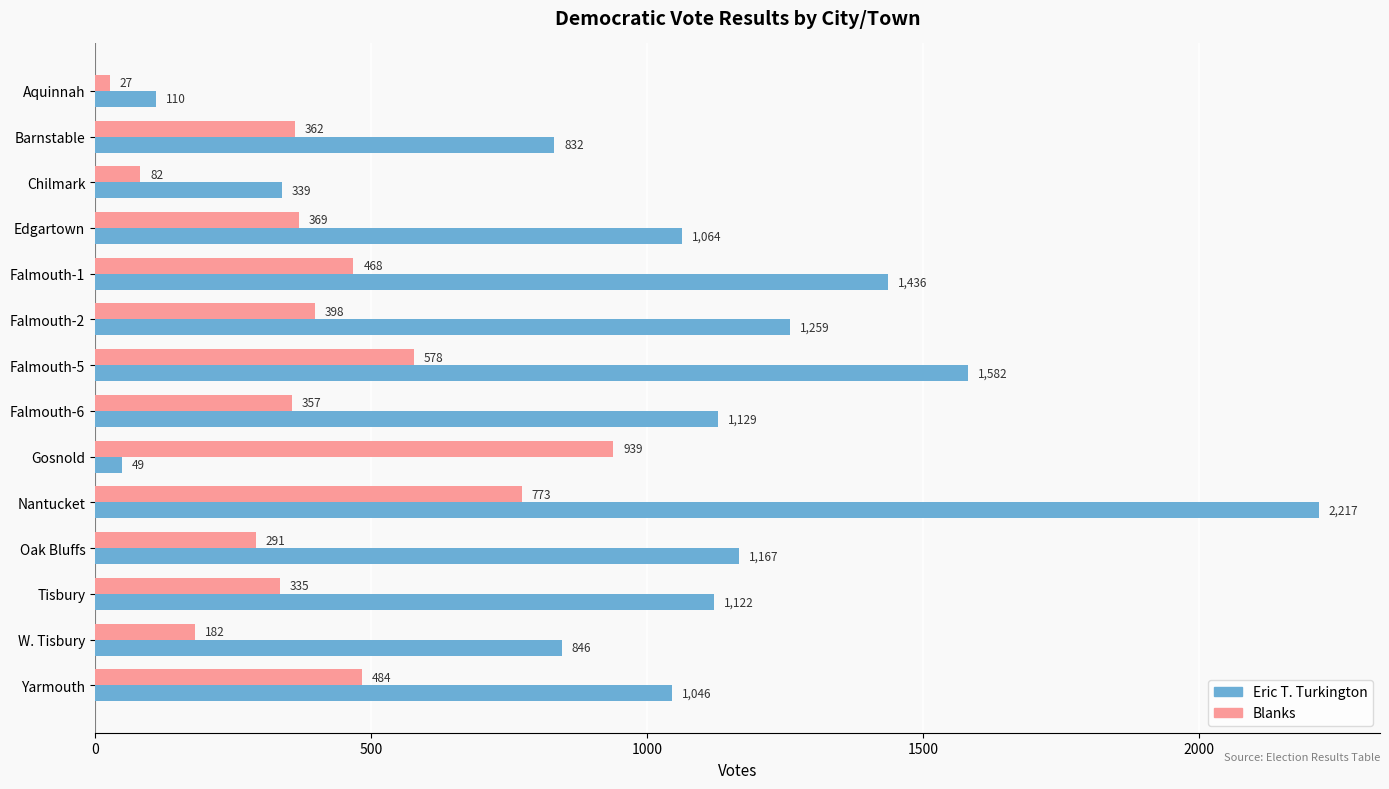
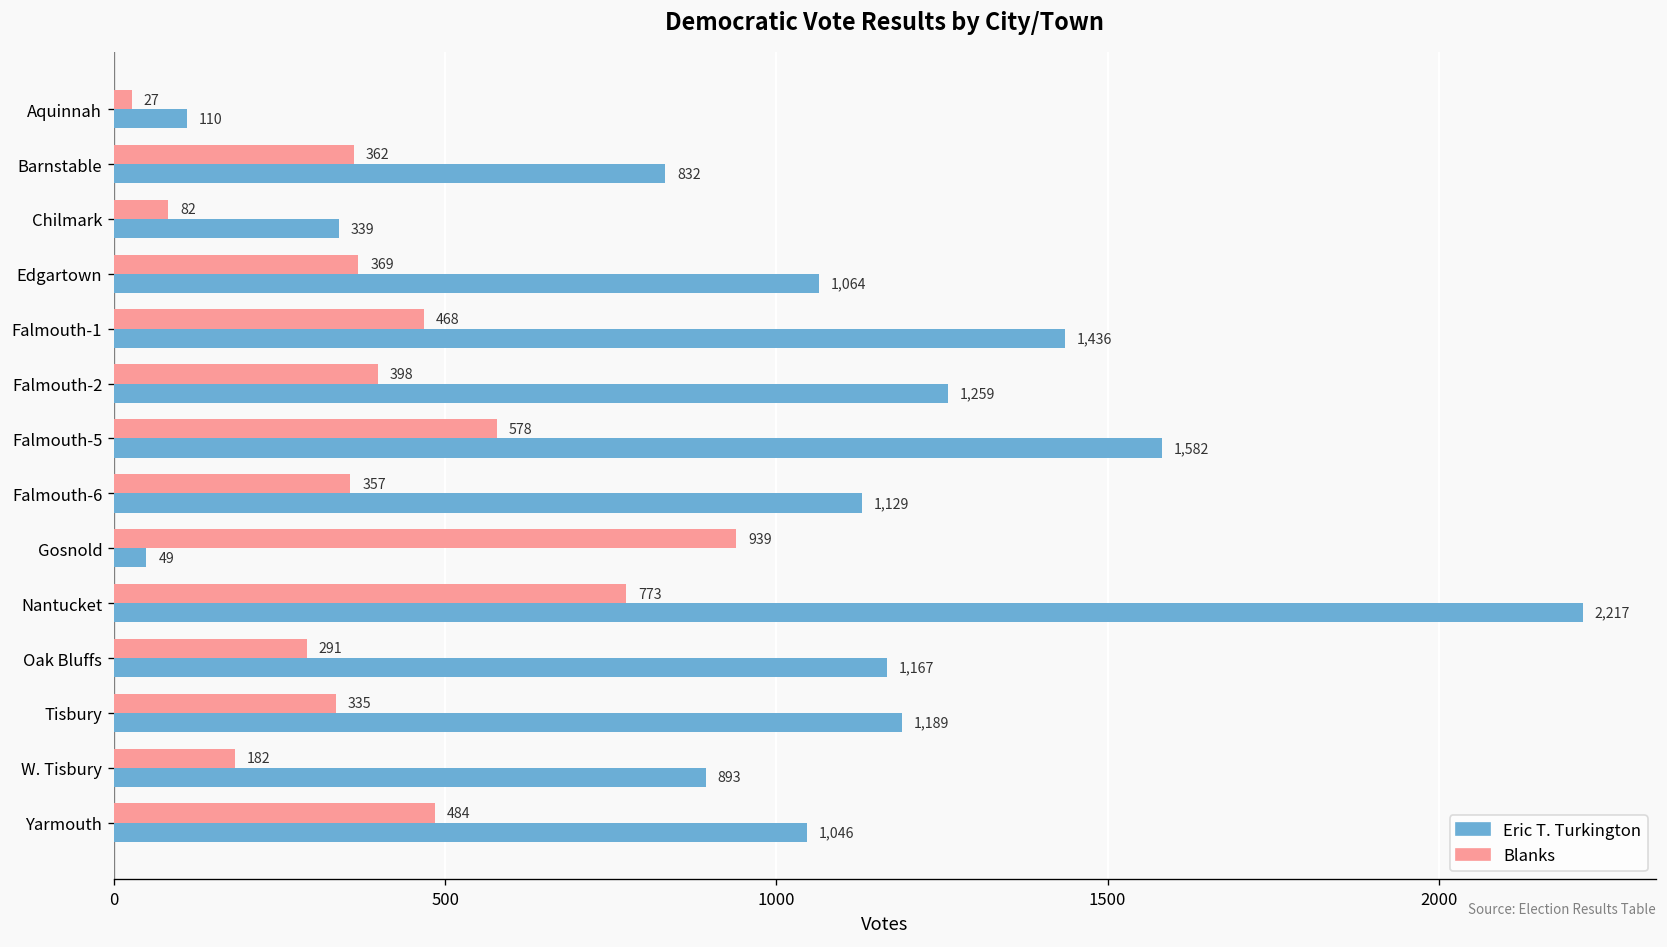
  {
    "Eric T. Turkington": {
      "Aquinnah": "110",
      "Barnstable": "832",
      "Chilmark": "339",
      "Edgartown": "1,064",
      "Falmouth-1": "1,436",
      "Falmouth-2": "1,259",
      "Falmouth-5": "1,582",
      "Falmouth-6": "1,129",
      "Gosnold": "49",
      "Nantucket": "2,217",
      "Oak Bluffs": "1,167",
-     "Tisbury": "1,122",
-     "W. Tisbury": "846",
+     "Tisbury": "1,189",
+     "W. Tisbury": "893",
      "Yarmouth": "1,046"
    },
    "Blanks": {
      "Aquinnah": "27",
      "Barnstable": "362",
      "Chilmark": "82",
      "Edgartown": "369",
      "Falmouth-1": "468",
      "Falmouth-2": "398",
      "Falmouth-5": "578",
      "Falmouth-6": "357",
      "Gosnold": "939",
      "Nantucket": "773",
      "Oak Bluffs": "291",
      "Tisbury": "335",
      "W. Tisbury": "182",
      "Yarmouth": "484"
    }
  }
